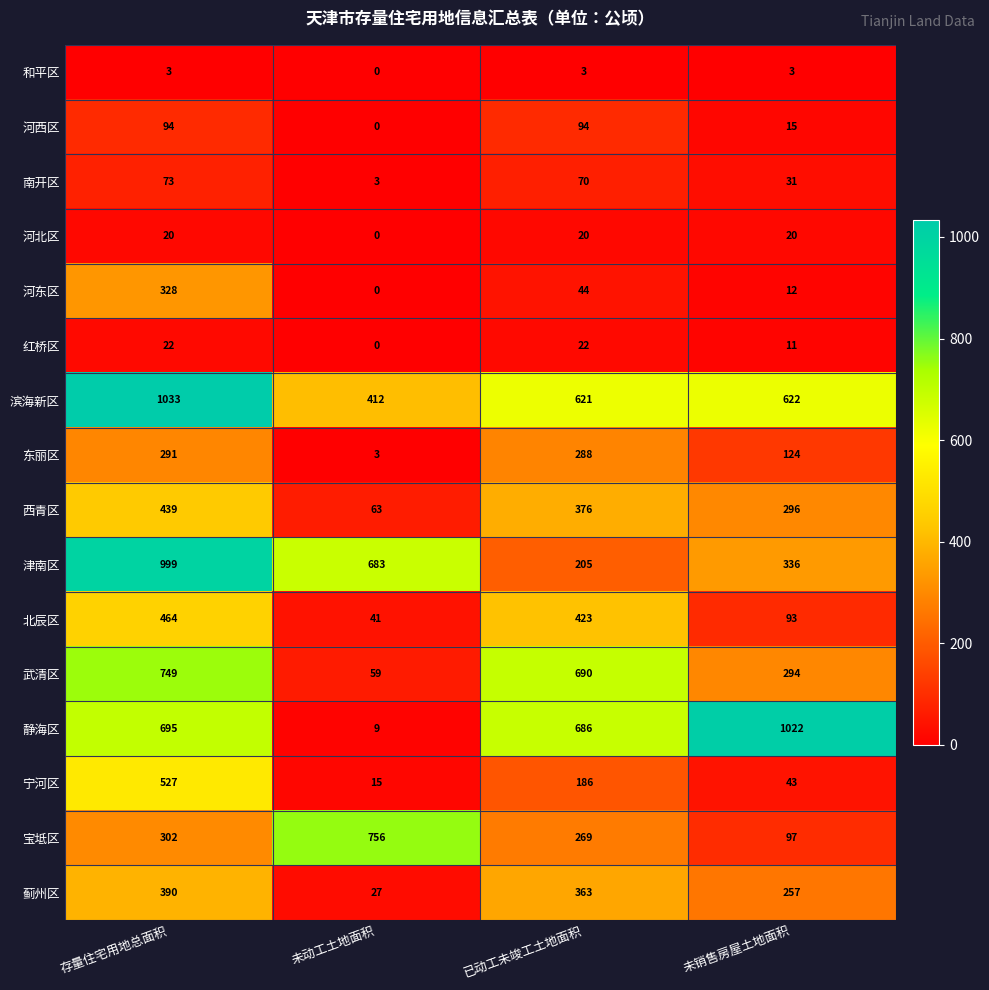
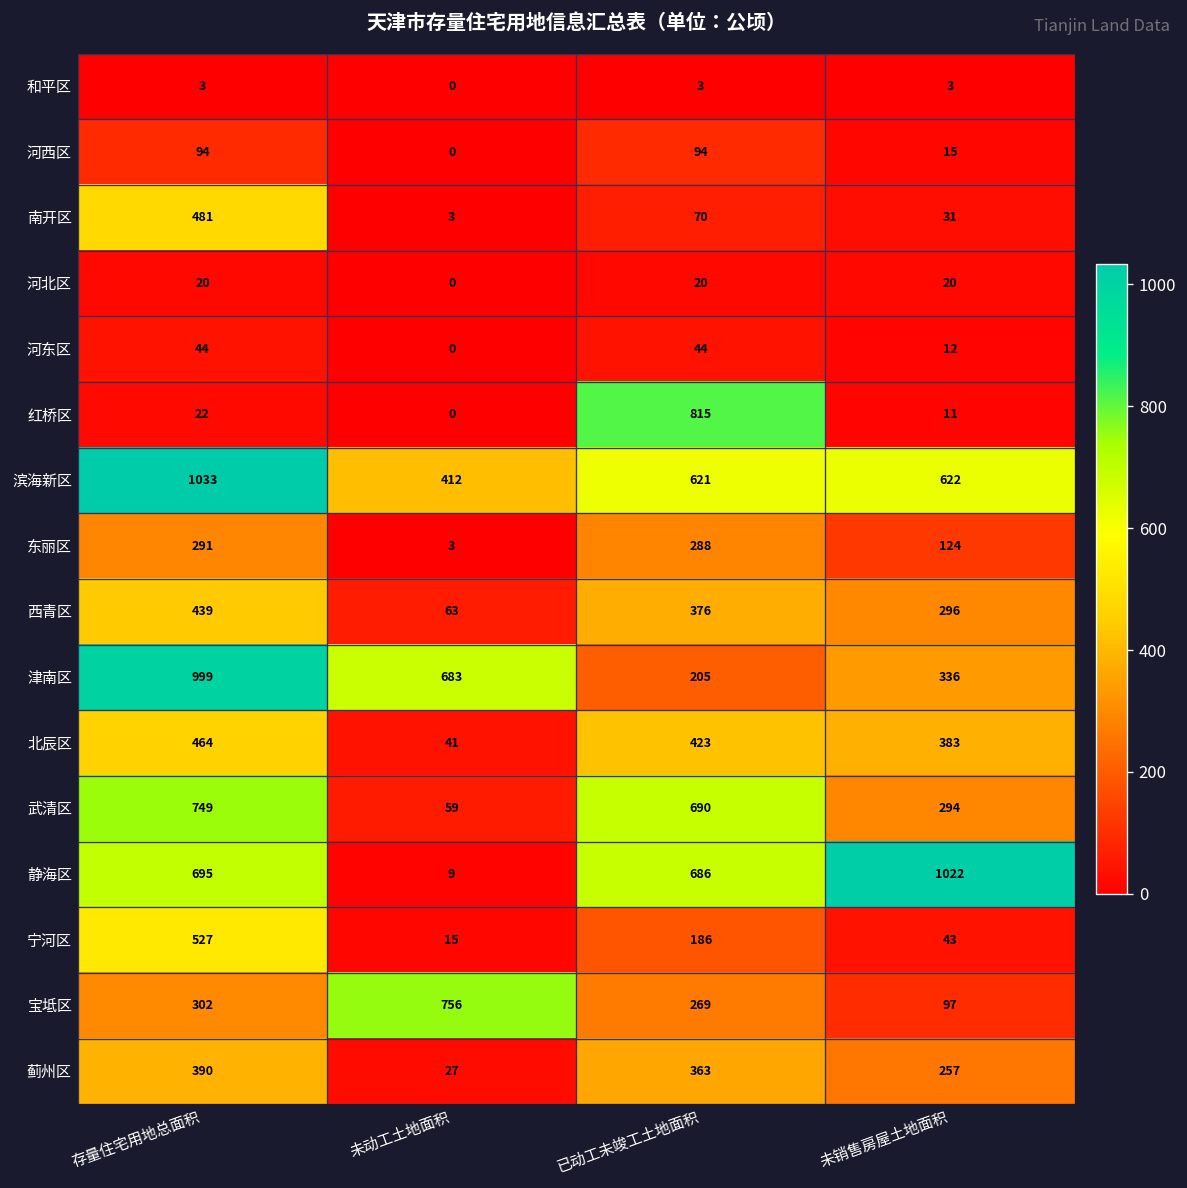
  {
    "和平区": {
      "存量住宅用地总面积": 3,
      "未动工土地面积": 0,
      "已动工未竣工土地面积": 3,
      "未销售房屋土地面积": 3
    },
    "河西区": {
      "存量住宅用地总面积": 94,
      "未动工土地面积": 0,
      "已动工未竣工土地面积": 94,
      "未销售房屋土地面积": 15
    },
    "南开区": {
-     "存量住宅用地总面积": 73,
+     "存量住宅用地总面积": 481,
      "未动工土地面积": 3,
      "已动工未竣工土地面积": 70,
      "未销售房屋土地面积": 31
    },
    "河北区": {
      "存量住宅用地总面积": 20,
      "未动工土地面积": 0,
      "已动工未竣工土地面积": 20,
      "未销售房屋土地面积": 20
    },
    "河东区": {
-     "存量住宅用地总面积": 328,
+     "存量住宅用地总面积": 44,
      "未动工土地面积": 0,
      "已动工未竣工土地面积": 44,
      "未销售房屋土地面积": 12
    },
    "红桥区": {
      "存量住宅用地总面积": 22,
      "未动工土地面积": 0,
-     "已动工未竣工土地面积": 22,
+     "已动工未竣工土地面积": 815,
      "未销售房屋土地面积": 11
    },
    "滨海新区": {
      "存量住宅用地总面积": 1033,
      "未动工土地面积": 412,
      "已动工未竣工土地面积": 621,
      "未销售房屋土地面积": 622
    },
    "东丽区": {
      "存量住宅用地总面积": 291,
      "未动工土地面积": 3,
      "已动工未竣工土地面积": 288,
      "未销售房屋土地面积": 124
    },
    "西青区": {
      "存量住宅用地总面积": 439,
      "未动工土地面积": 63,
      "已动工未竣工土地面积": 376,
      "未销售房屋土地面积": 296
    },
    "津南区": {
      "存量住宅用地总面积": 999,
      "未动工土地面积": 683,
      "已动工未竣工土地面积": 205,
      "未销售房屋土地面积": 336
    },
    "北辰区": {
      "存量住宅用地总面积": 464,
      "未动工土地面积": 41,
      "已动工未竣工土地面积": 423,
-     "未销售房屋土地面积": 93
+     "未销售房屋土地面积": 383
    },
    "武清区": {
      "存量住宅用地总面积": 749,
      "未动工土地面积": 59,
      "已动工未竣工土地面积": 690,
      "未销售房屋土地面积": 294
    },
    "静海区": {
      "存量住宅用地总面积": 695,
      "未动工土地面积": 9,
      "已动工未竣工土地面积": 686,
      "未销售房屋土地面积": 1022
    },
    "宁河区": {
      "存量住宅用地总面积": 527,
      "未动工土地面积": 15,
      "已动工未竣工土地面积": 186,
      "未销售房屋土地面积": 43
    },
    "宝坻区": {
      "存量住宅用地总面积": 302,
      "未动工土地面积": 756,
      "已动工未竣工土地面积": 269,
      "未销售房屋土地面积": 97
    },
    "蓟州区": {
      "存量住宅用地总面积": 390,
      "未动工土地面积": 27,
      "已动工未竣工土地面积": 363,
      "未销售房屋土地面积": 257
    }
  }
